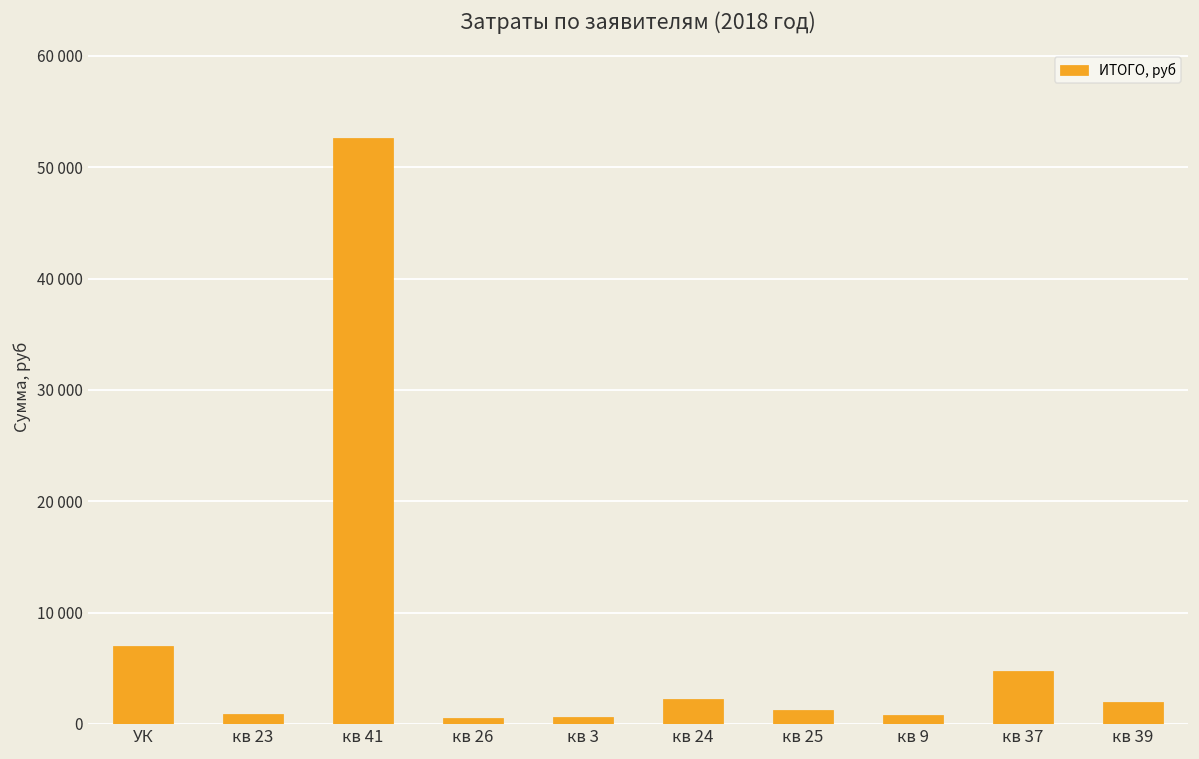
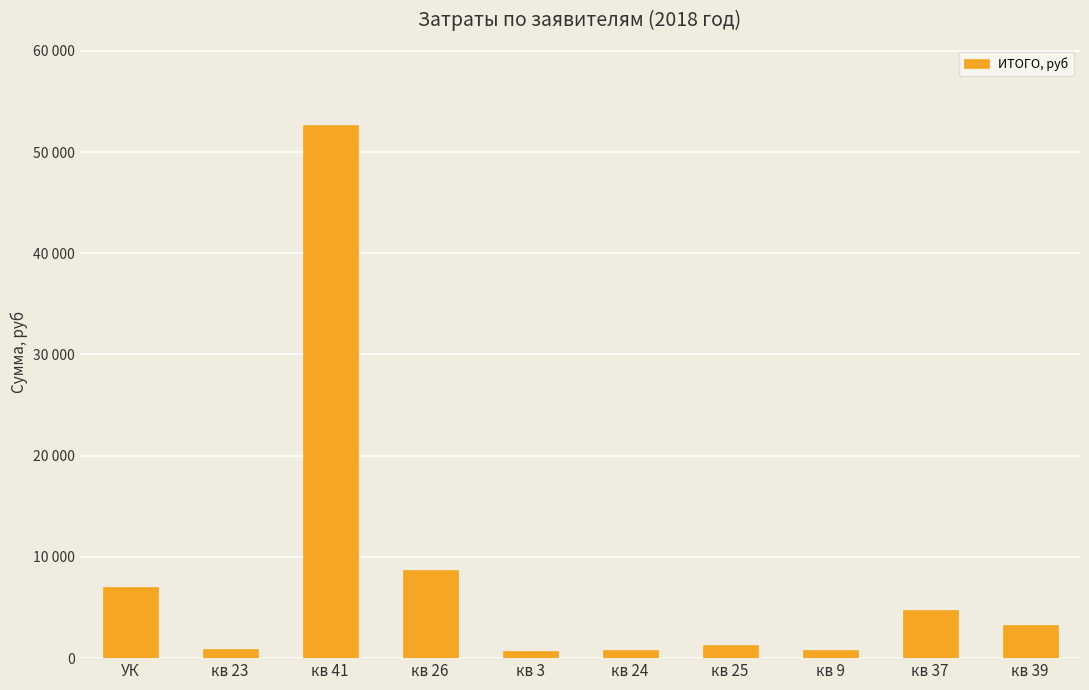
  {
    "УК": 7000,
    "кв 23": 900,
    "кв 41": 52600,
-   "кв 26": 600,
+   "кв 26": 8700,
    "кв 3": 700,
-   "кв 24": 2200,
+   "кв 24": 900,
    "кв 25": 1300,
    "кв 9": 800,
    "кв 37": 4700,
-   "кв 39": 1900
+   "кв 39": 3300
  }
